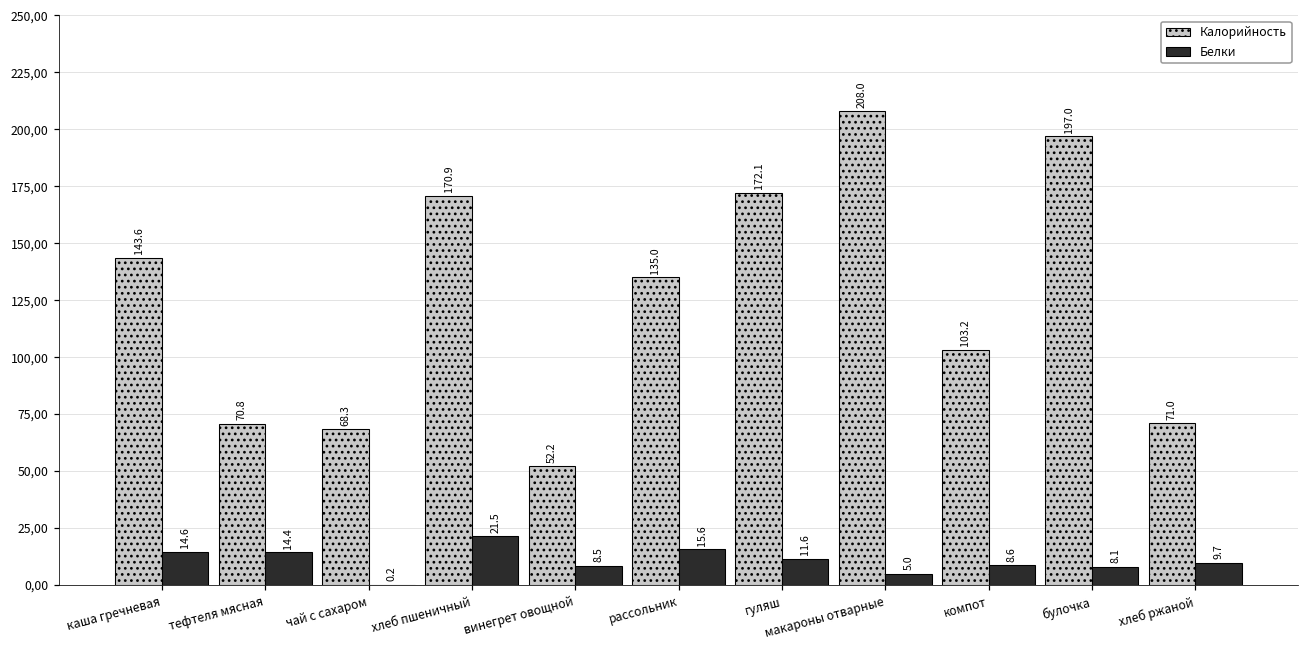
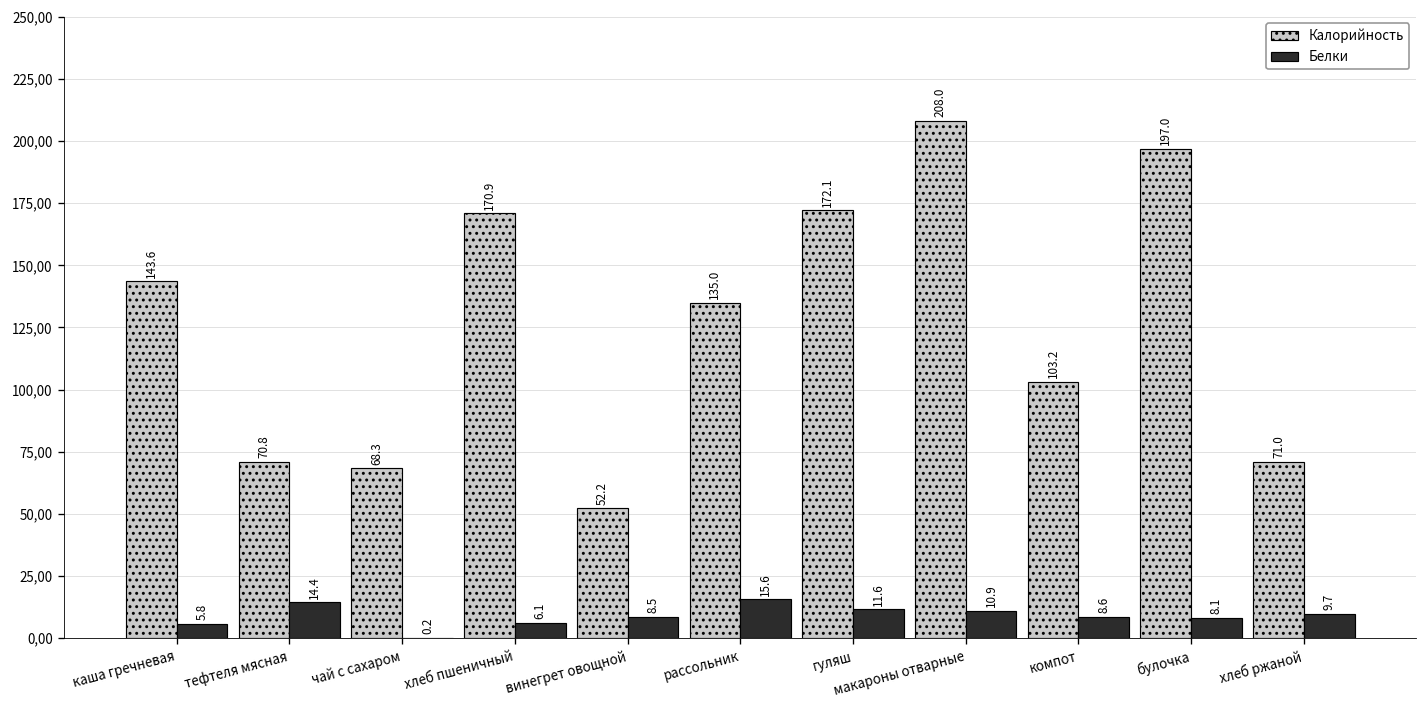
  {
    "Калорийность": {
      "каша гречневая": 143.6,
      "тефтеля мясная": 70.8,
      "чай с сахаром": 68.3,
      "хлеб пшеничный": 170.9,
      "винегрет овощной": 52.2,
      "рассольник": 135.0,
      "гуляш": 172.1,
      "макароны отварные": 208.0,
      "компот": 103.2,
      "булочка": 197.0,
      "хлеб ржаной": 71.0
    },
    "Белки": {
-     "каша гречневая": 14.6,
+     "каша гречневая": 5.8,
      "тефтеля мясная": 14.4,
      "чай с сахаром": 0.2,
-     "хлеб пшеничный": 21.5,
+     "хлеб пшеничный": 6.1,
      "винегрет овощной": 8.5,
      "рассольник": 15.6,
      "гуляш": 11.6,
-     "макароны отварные": 5.0,
+     "макароны отварные": 10.9,
      "компот": 8.6,
      "булочка": 8.1,
      "хлеб ржаной": 9.7
    }
  }
